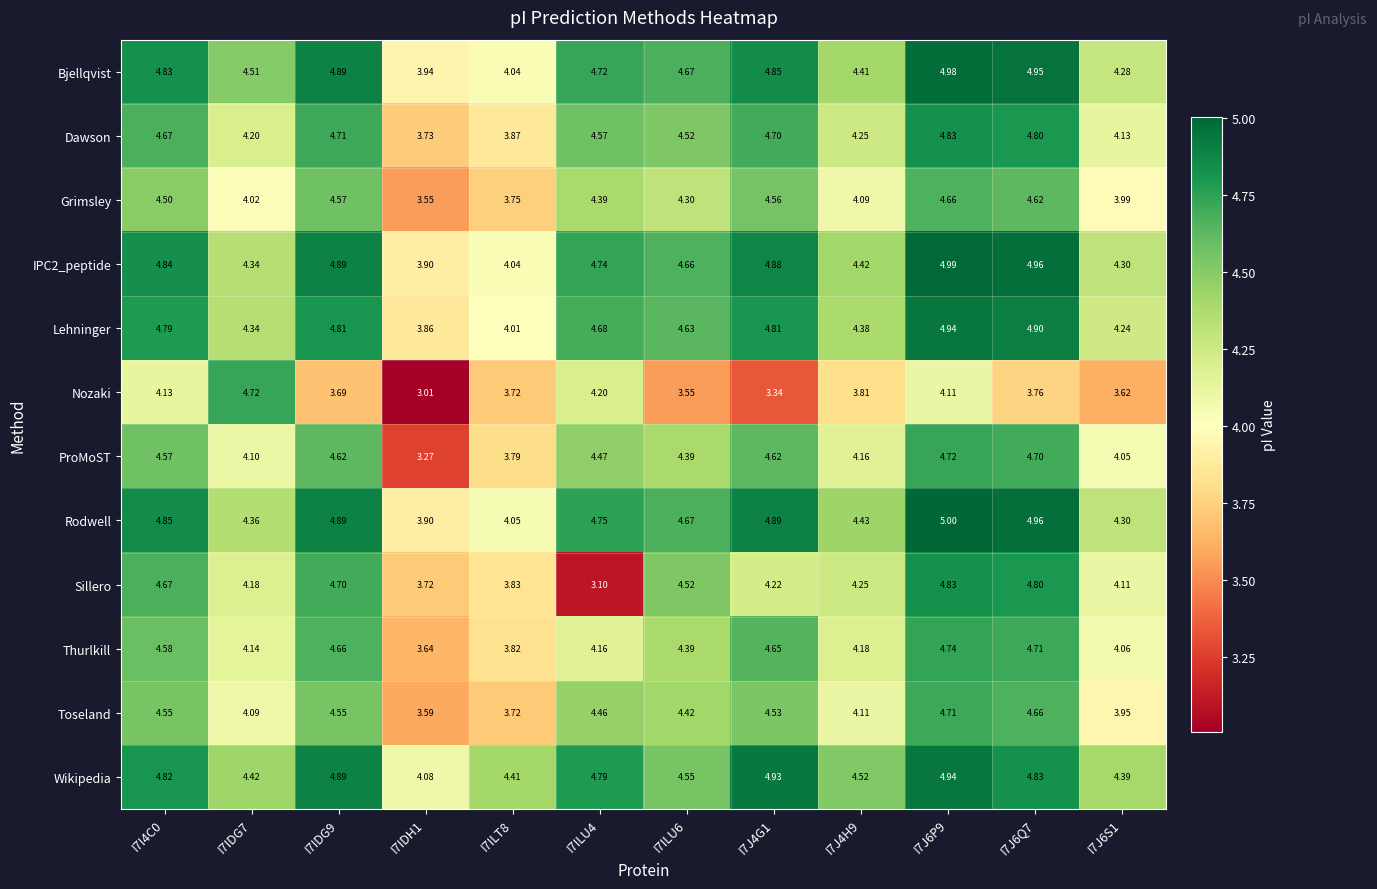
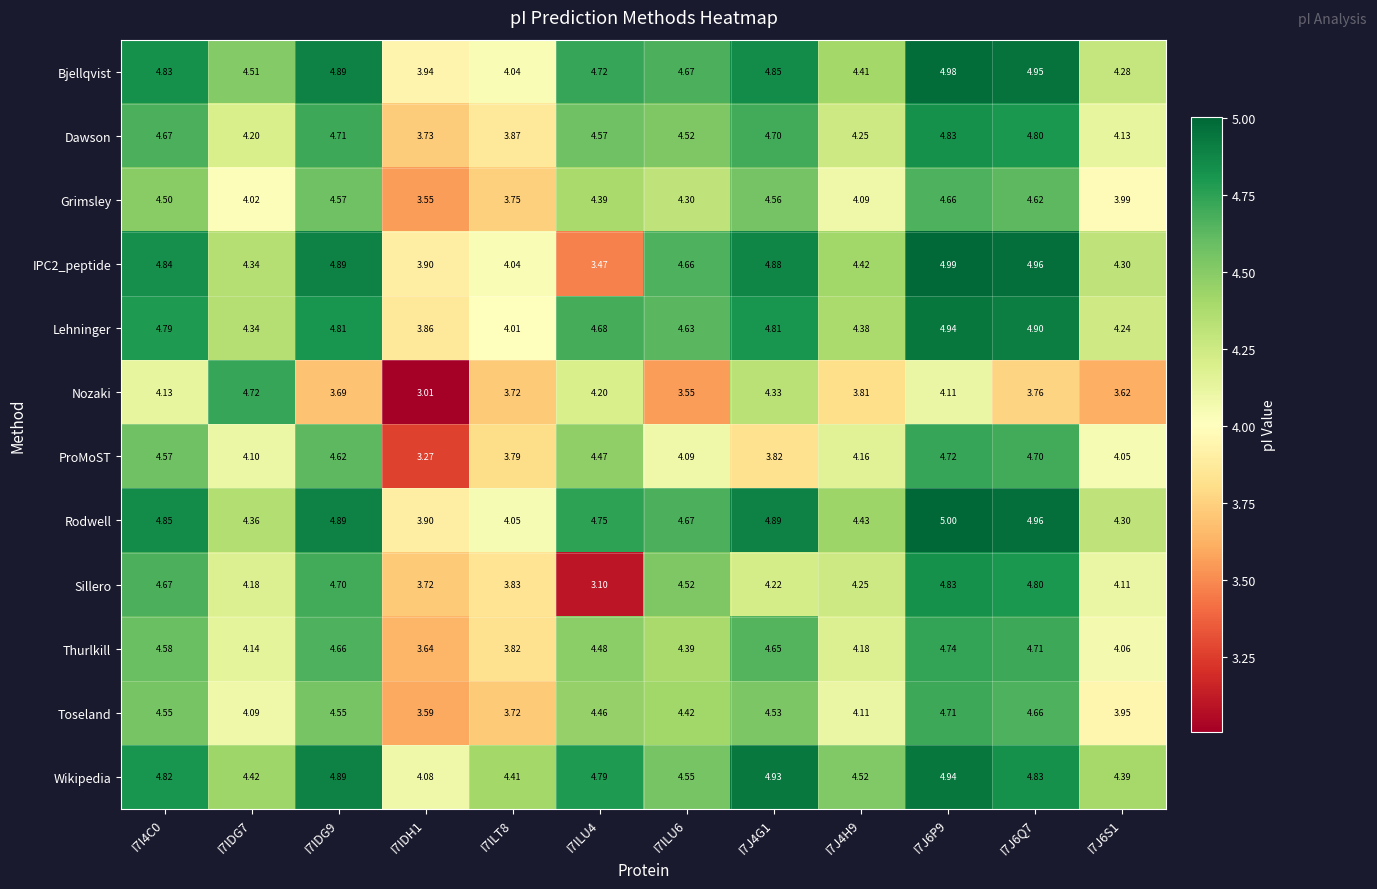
  {
    "Bjellqvist": {
      "I7I4C0": 4.83,
      "I7IDG7": 4.51,
      "I7IDG9": 4.89,
      "I7IDH1": 3.94,
      "I7ILT8": 4.04,
      "I7ILU4": 4.72,
      "I7ILU6": 4.67,
      "I7J4G1": 4.85,
      "I7J4H9": 4.41,
      "I7J6P9": 4.98,
      "I7J6Q7": 4.95,
      "I7J6S1": 4.28
    },
    "Dawson": {
      "I7I4C0": 4.67,
      "I7IDG7": 4.20,
      "I7IDG9": 4.71,
      "I7IDH1": 3.73,
      "I7ILT8": 3.87,
      "I7ILU4": 4.57,
      "I7ILU6": 4.52,
      "I7J4G1": 4.70,
      "I7J4H9": 4.25,
      "I7J6P9": 4.83,
      "I7J6Q7": 4.80,
      "I7J6S1": 4.13
    },
    "Grimsley": {
      "I7I4C0": 4.50,
      "I7IDG7": 4.02,
      "I7IDG9": 4.57,
      "I7IDH1": 3.55,
      "I7ILT8": 3.75,
      "I7ILU4": 4.39,
      "I7ILU6": 4.30,
      "I7J4G1": 4.56,
      "I7J4H9": 4.09,
      "I7J6P9": 4.66,
      "I7J6Q7": 4.62,
      "I7J6S1": 3.99
    },
    "IPC2_peptide": {
      "I7I4C0": 4.84,
      "I7IDG7": 4.34,
      "I7IDG9": 4.89,
      "I7IDH1": 3.90,
      "I7ILT8": 4.04,
-     "I7ILU4": 4.74,
+     "I7ILU4": 3.47,
      "I7ILU6": 4.66,
      "I7J4G1": 4.88,
      "I7J4H9": 4.42,
      "I7J6P9": 4.99,
      "I7J6Q7": 4.96,
      "I7J6S1": 4.30
    },
    "Lehninger": {
      "I7I4C0": 4.79,
      "I7IDG7": 4.34,
      "I7IDG9": 4.81,
      "I7IDH1": 3.86,
      "I7ILT8": 4.01,
      "I7ILU4": 4.68,
      "I7ILU6": 4.63,
      "I7J4G1": 4.81,
      "I7J4H9": 4.38,
      "I7J6P9": 4.94,
      "I7J6Q7": 4.90,
      "I7J6S1": 4.24
    },
    "Nozaki": {
      "I7I4C0": 4.13,
      "I7IDG7": 4.72,
      "I7IDG9": 3.69,
      "I7IDH1": 3.01,
      "I7ILT8": 3.72,
      "I7ILU4": 4.20,
      "I7ILU6": 3.55,
-     "I7J4G1": 3.34,
+     "I7J4G1": 4.33,
      "I7J4H9": 3.81,
      "I7J6P9": 4.11,
      "I7J6Q7": 3.76,
      "I7J6S1": 3.62
    },
    "ProMoST": {
      "I7I4C0": 4.57,
      "I7IDG7": 4.10,
      "I7IDG9": 4.62,
      "I7IDH1": 3.27,
      "I7ILT8": 3.79,
      "I7ILU4": 4.47,
-     "I7ILU6": 4.39,
-     "I7J4G1": 4.62,
+     "I7ILU6": 4.09,
+     "I7J4G1": 3.82,
      "I7J4H9": 4.16,
      "I7J6P9": 4.72,
      "I7J6Q7": 4.70,
      "I7J6S1": 4.05
    },
    "Rodwell": {
      "I7I4C0": 4.85,
      "I7IDG7": 4.36,
      "I7IDG9": 4.89,
      "I7IDH1": 3.90,
      "I7ILT8": 4.05,
      "I7ILU4": 4.75,
      "I7ILU6": 4.67,
      "I7J4G1": 4.89,
      "I7J4H9": 4.43,
      "I7J6P9": 5.00,
      "I7J6Q7": 4.96,
      "I7J6S1": 4.30
    },
    "Sillero": {
      "I7I4C0": 4.67,
      "I7IDG7": 4.18,
      "I7IDG9": 4.70,
      "I7IDH1": 3.72,
      "I7ILT8": 3.83,
      "I7ILU4": 3.10,
      "I7ILU6": 4.52,
      "I7J4G1": 4.22,
      "I7J4H9": 4.25,
      "I7J6P9": 4.83,
      "I7J6Q7": 4.80,
      "I7J6S1": 4.11
    },
    "Thurlkill": {
      "I7I4C0": 4.58,
      "I7IDG7": 4.14,
      "I7IDG9": 4.66,
      "I7IDH1": 3.64,
      "I7ILT8": 3.82,
-     "I7ILU4": 4.16,
+     "I7ILU4": 4.48,
      "I7ILU6": 4.39,
      "I7J4G1": 4.65,
      "I7J4H9": 4.18,
      "I7J6P9": 4.74,
      "I7J6Q7": 4.71,
      "I7J6S1": 4.06
    },
    "Toseland": {
      "I7I4C0": 4.55,
      "I7IDG7": 4.09,
      "I7IDG9": 4.55,
      "I7IDH1": 3.59,
      "I7ILT8": 3.72,
      "I7ILU4": 4.46,
      "I7ILU6": 4.42,
      "I7J4G1": 4.53,
      "I7J4H9": 4.11,
      "I7J6P9": 4.71,
      "I7J6Q7": 4.66,
      "I7J6S1": 3.95
    },
    "Wikipedia": {
      "I7I4C0": 4.82,
      "I7IDG7": 4.42,
      "I7IDG9": 4.89,
      "I7IDH1": 4.08,
      "I7ILT8": 4.41,
      "I7ILU4": 4.79,
      "I7ILU6": 4.55,
      "I7J4G1": 4.93,
      "I7J4H9": 4.52,
      "I7J6P9": 4.94,
      "I7J6Q7": 4.83,
      "I7J6S1": 4.39
    }
  }
